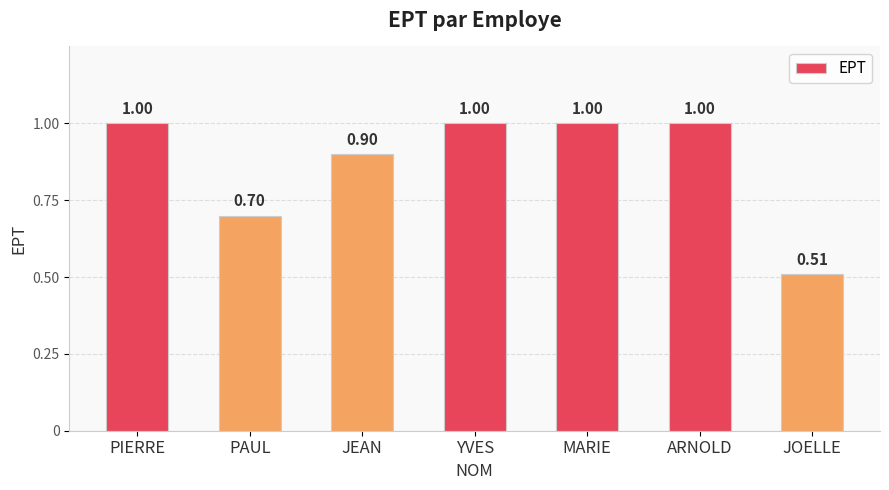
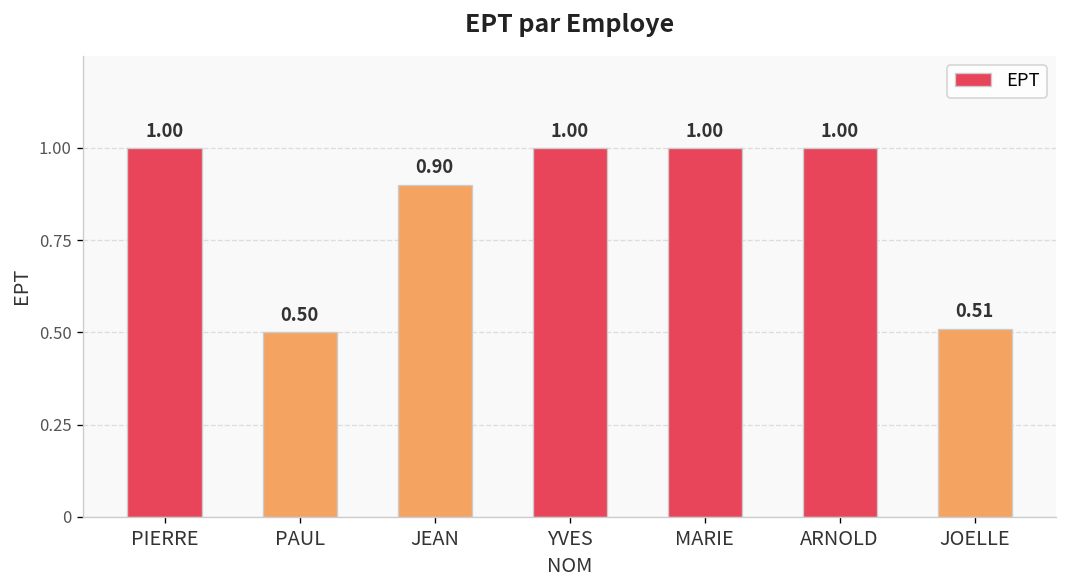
  {
    "PIERRE": 1.00,
-   "PAUL": 0.70,
+   "PAUL": 0.50,
    "JEAN": 0.90,
    "YVES": 1.00,
    "MARIE": 1.00,
    "ARNOLD": 1.00,
    "JOELLE": 0.51
  }
